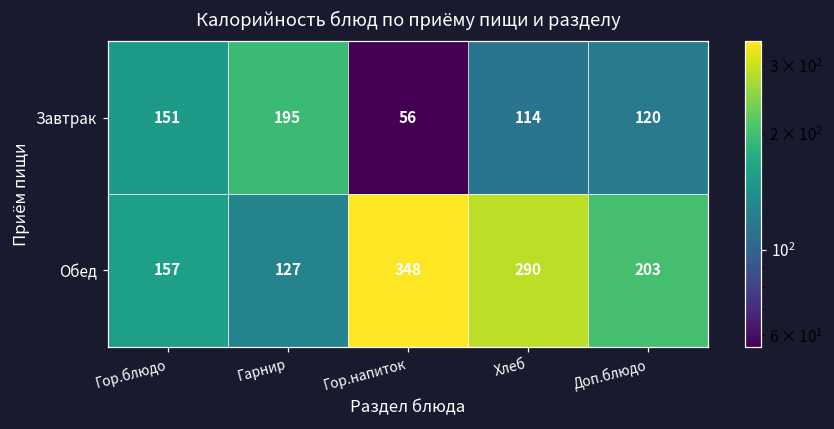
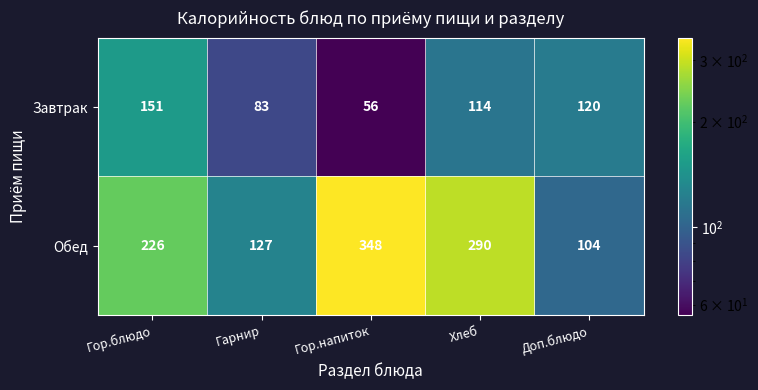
  {
    "Завтрак": {
      "Гор.блюдо": 151,
-     "Гарнир": 195,
+     "Гарнир": 83,
      "Гор.напиток": 56,
      "Хлеб": 114,
      "Доп.блюдо": 120
    },
    "Обед": {
-     "Гор.блюдо": 157,
+     "Гор.блюдо": 226,
      "Гарнир": 127,
      "Гор.напиток": 348,
      "Хлеб": 290,
-     "Доп.блюдо": 203
+     "Доп.блюдо": 104
    }
  }
